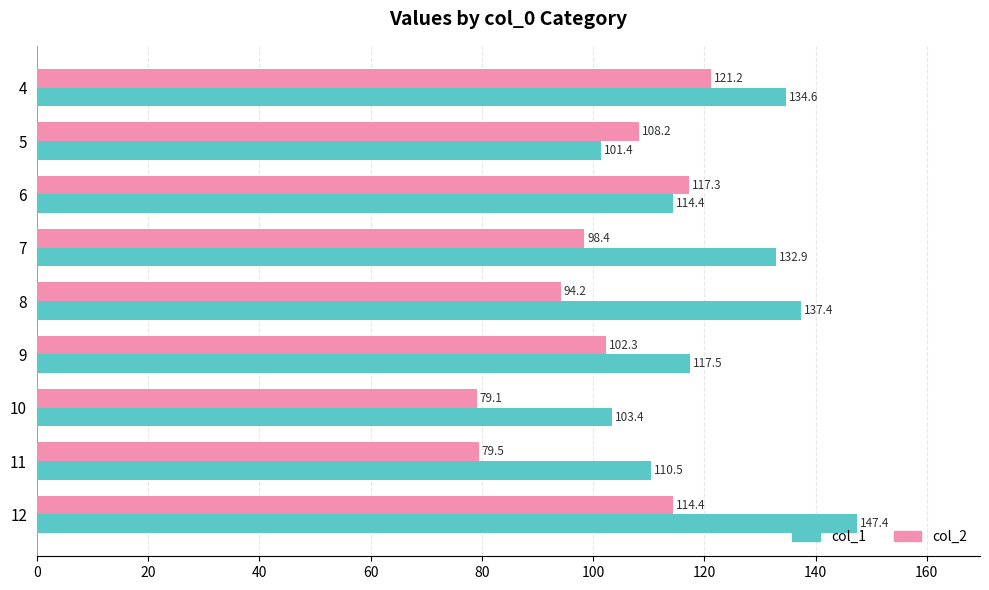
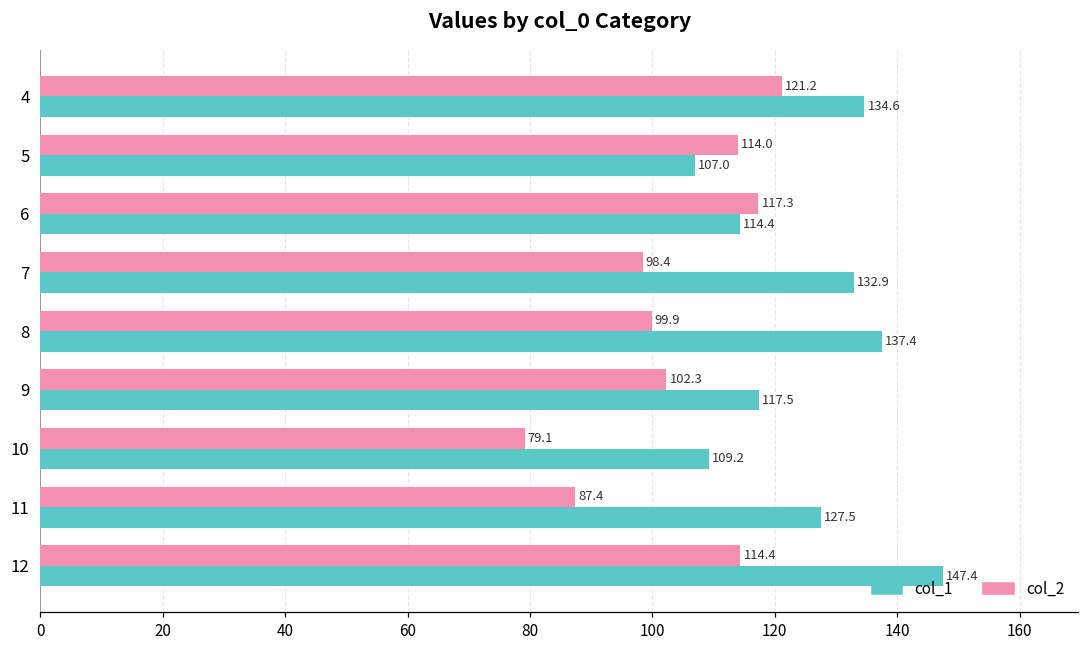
  {
    "col_1": {
      "4": 134.6,
-     "5": 101.4,
+     "5": 107.0,
      "6": 114.4,
      "7": 132.9,
      "8": 137.4,
      "9": 117.5,
-     "10": 103.4,
-     "11": 110.5,
+     "10": 109.2,
+     "11": 127.5,
      "12": 147.4
    },
    "col_2": {
      "4": 121.2,
-     "5": 108.2,
+     "5": 114.0,
      "6": 117.3,
      "7": 98.4,
-     "8": 94.2,
+     "8": 99.9,
      "9": 102.3,
      "10": 79.1,
-     "11": 79.5,
+     "11": 87.4,
      "12": 114.4
    }
  }
